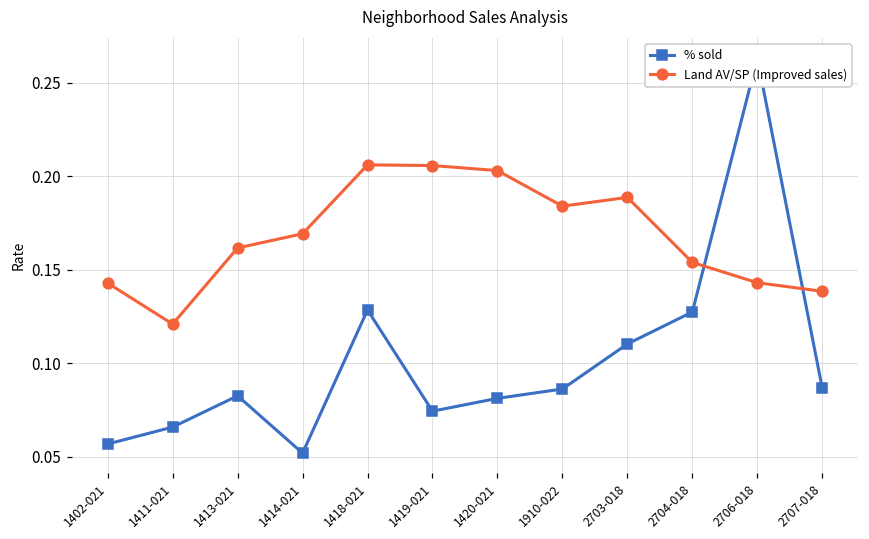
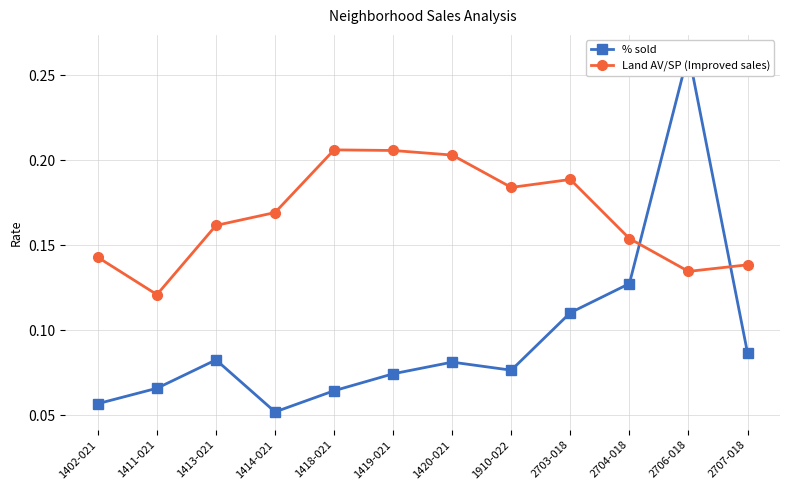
  {
    "% sold": {
      "1402-021": 0.057,
      "1411-021": 0.066,
      "1413-021": 0.083,
      "1414-021": 0.052,
-     "1418-021": 0.128,
+     "1418-021": 0.064,
      "1419-021": 0.074,
      "1420-021": 0.081,
-     "1910-022": 0.086,
+     "1910-022": 0.076,
      "2703-018": 0.110,
      "2704-018": 0.127,
      "2707-018": 0.087
    },
    "Land AV/SP (Improved sales)": {
      "1402-021": 0.143,
      "1411-021": 0.121,
      "1413-021": 0.162,
      "1414-021": 0.169,
      "1418-021": 0.206,
      "1419-021": 0.206,
      "1420-021": 0.203,
      "1910-022": 0.184,
      "2703-018": 0.189,
      "2704-018": 0.154,
-     "2706-018": 0.143,
+     "2706-018": 0.135,
      "2707-018": 0.138
    }
  }
